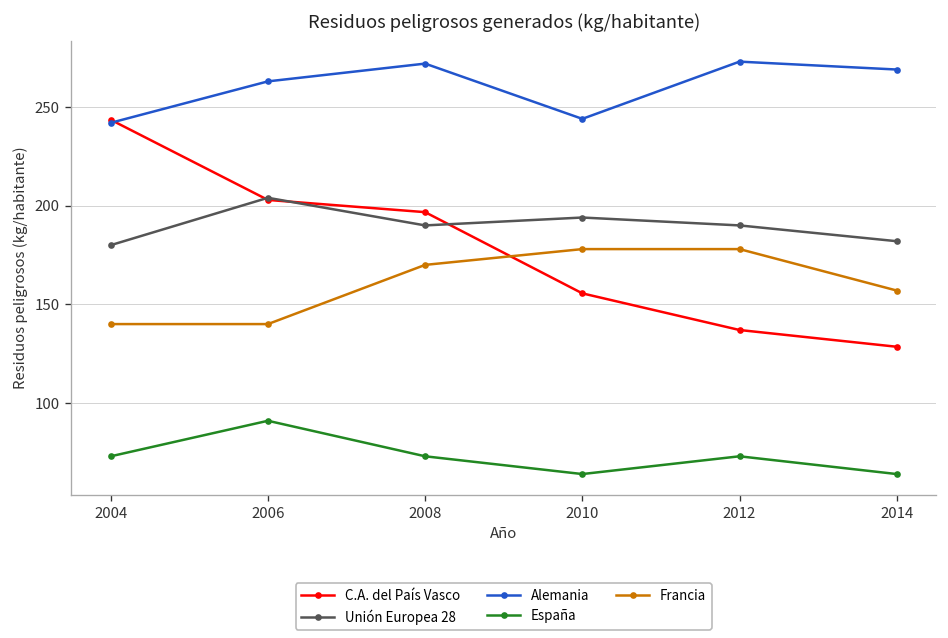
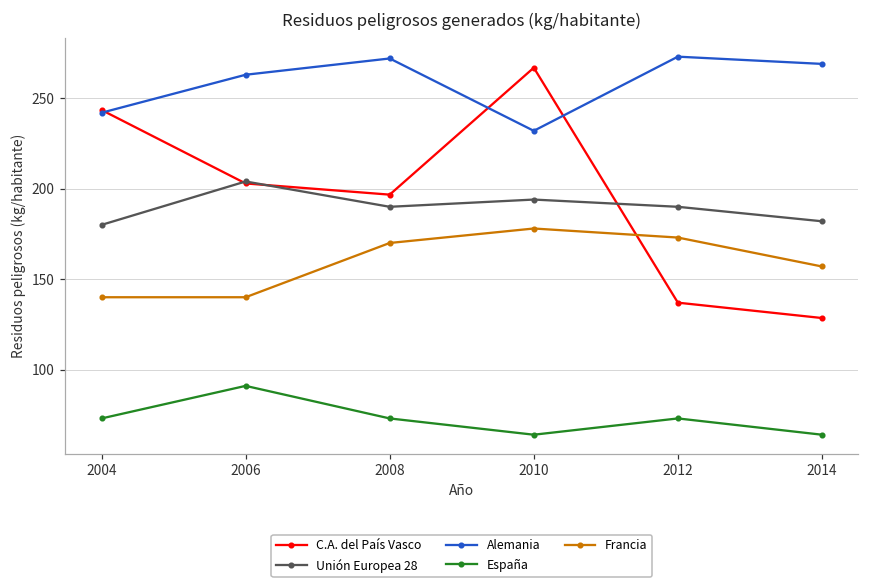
  {
    "C.A. del País Vasco": {
      "2008": 197,
-     "2010": 156,
+     "2010": 267,
      "2012": 137,
      "2014": 129
    },
    "Unión Europea 28": {
      "2004": 180,
      "2008": 190,
      "2010": 194,
      "2012": 190,
      "2014": 182
    },
    "Alemania": {
      "2006": 263,
      "2008": 272,
-     "2010": 244,
+     "2010": 232,
      "2012": 273,
      "2014": 269
    },
    "España": {
      "2004": 73,
      "2006": 91,
      "2008": 73,
      "2010": 64,
      "2012": 73,
      "2014": 64
    },
    "Francia": {
      "2004": 140,
      "2006": 140,
      "2008": 170,
      "2010": 178,
-     "2012": 178,
+     "2012": 173,
      "2014": 157
    }
  }
